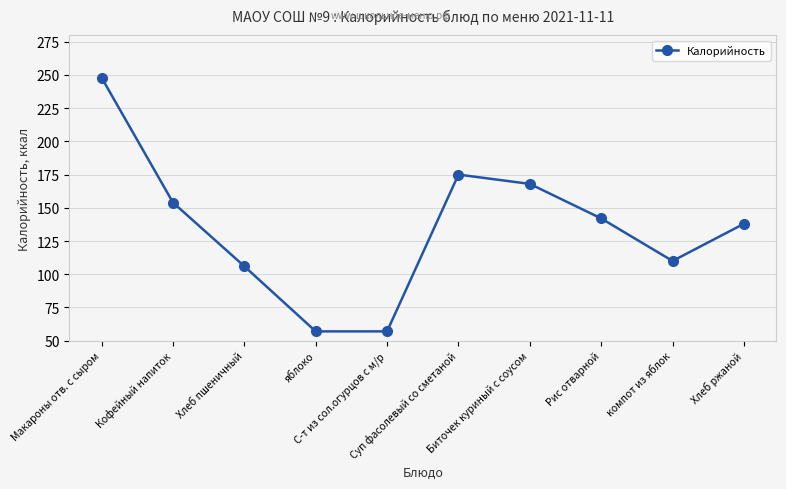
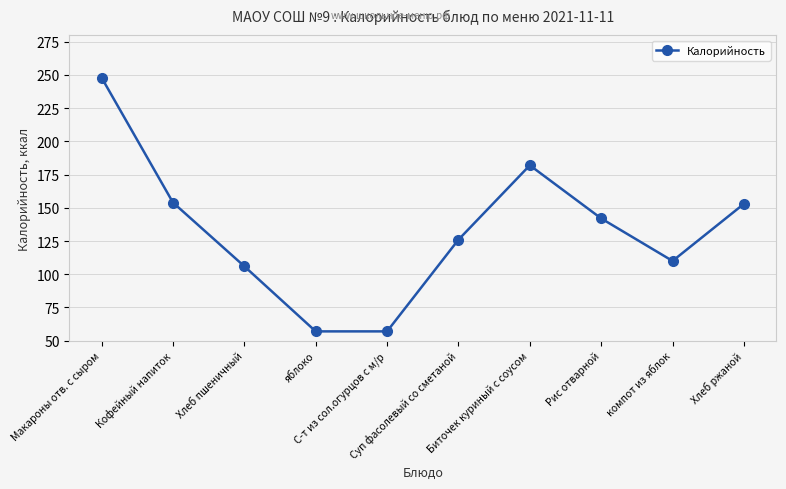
  {
    "Макароны отв. с сыром": 248,
    "Кофейный напиток": 154,
    "Хлеб пшеничный": 106,
    "яблоко": 57,
    "С-т из сол.огурцов с м/р": 57,
-   "Суп фасолевый со сметаной": 175,
-   "Биточек куриный с соусом": 168,
+   "Суп фасолевый со сметаной": 126,
+   "Биточек куриный с соусом": 182,
    "Рис отварной": 142,
    "компот из яблок": 110,
-   "Хлеб ржаной": 138
+   "Хлеб ржаной": 153
  }
